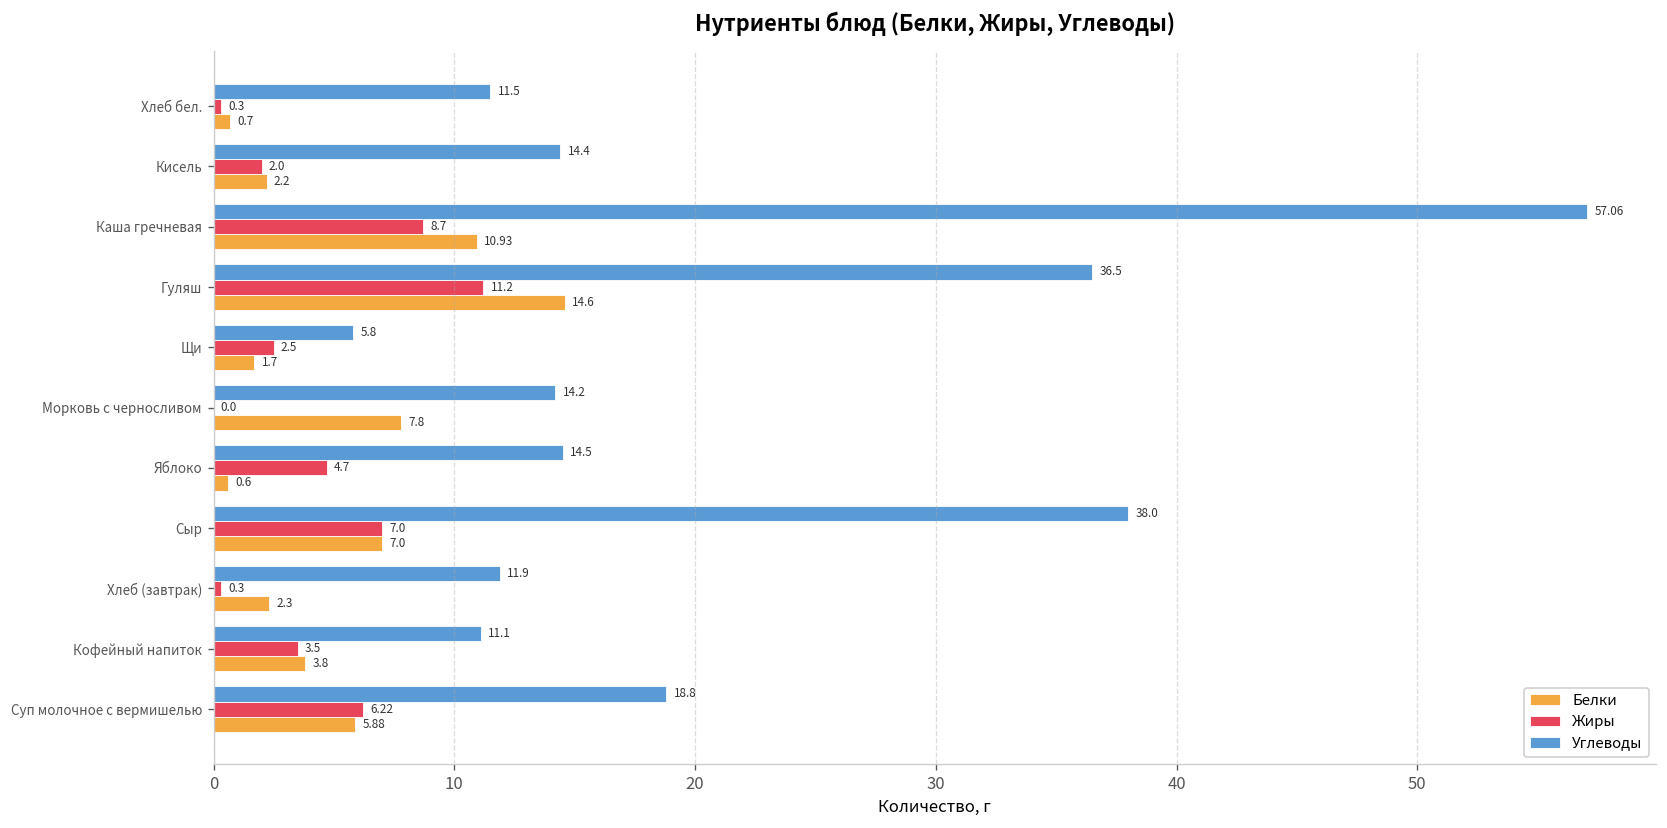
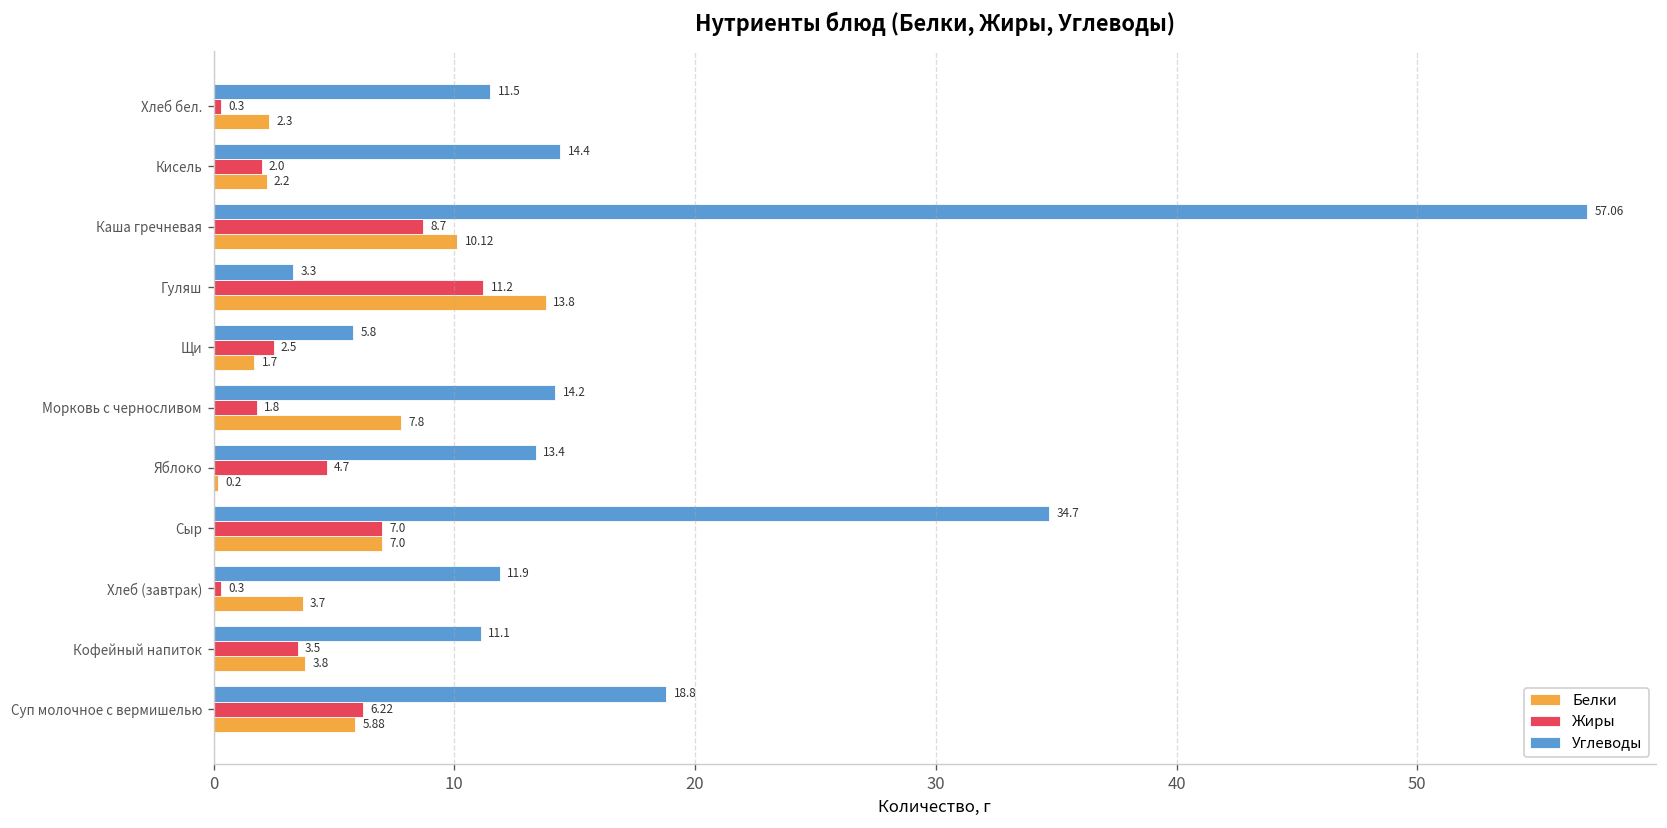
  {
    "Белки": {
-     "Хлеб бел.": 0.7,
+     "Хлеб бел.": 2.3,
      "Кисель": 2.2,
-     "Каша гречневая": 10.93,
-     "Гуляш": 14.6,
+     "Каша гречневая": 10.12,
+     "Гуляш": 13.8,
      "Щи": 1.7,
      "Морковь с черносливом": 7.8,
-     "Яблоко": 0.6,
+     "Яблоко": 0.2,
      "Сыр": 7.0,
-     "Хлеб (завтрак)": 2.3,
+     "Хлеб (завтрак)": 3.7,
      "Кофейный напиток": 3.8,
      "Суп молочное с вермишелью": 5.88
    },
    "Жиры": {
      "Хлеб бел.": 0.3,
      "Кисель": 2.0,
      "Каша гречневая": 8.7,
      "Гуляш": 11.2,
      "Щи": 2.5,
-     "Морковь с черносливом": 0.0,
+     "Морковь с черносливом": 1.8,
      "Яблоко": 4.7,
      "Сыр": 7.0,
      "Хлеб (завтрак)": 0.3,
      "Кофейный напиток": 3.5,
      "Суп молочное с вермишелью": 6.22
    },
    "Углеводы": {
      "Хлеб бел.": 11.5,
      "Кисель": 14.4,
      "Каша гречневая": 57.06,
-     "Гуляш": 36.5,
+     "Гуляш": 3.3,
      "Щи": 5.8,
      "Морковь с черносливом": 14.2,
-     "Яблоко": 14.5,
-     "Сыр": 38.0,
+     "Яблоко": 13.4,
+     "Сыр": 34.7,
      "Хлеб (завтрак)": 11.9,
      "Кофейный напиток": 11.1,
      "Суп молочное с вермишелью": 18.8
    }
  }
